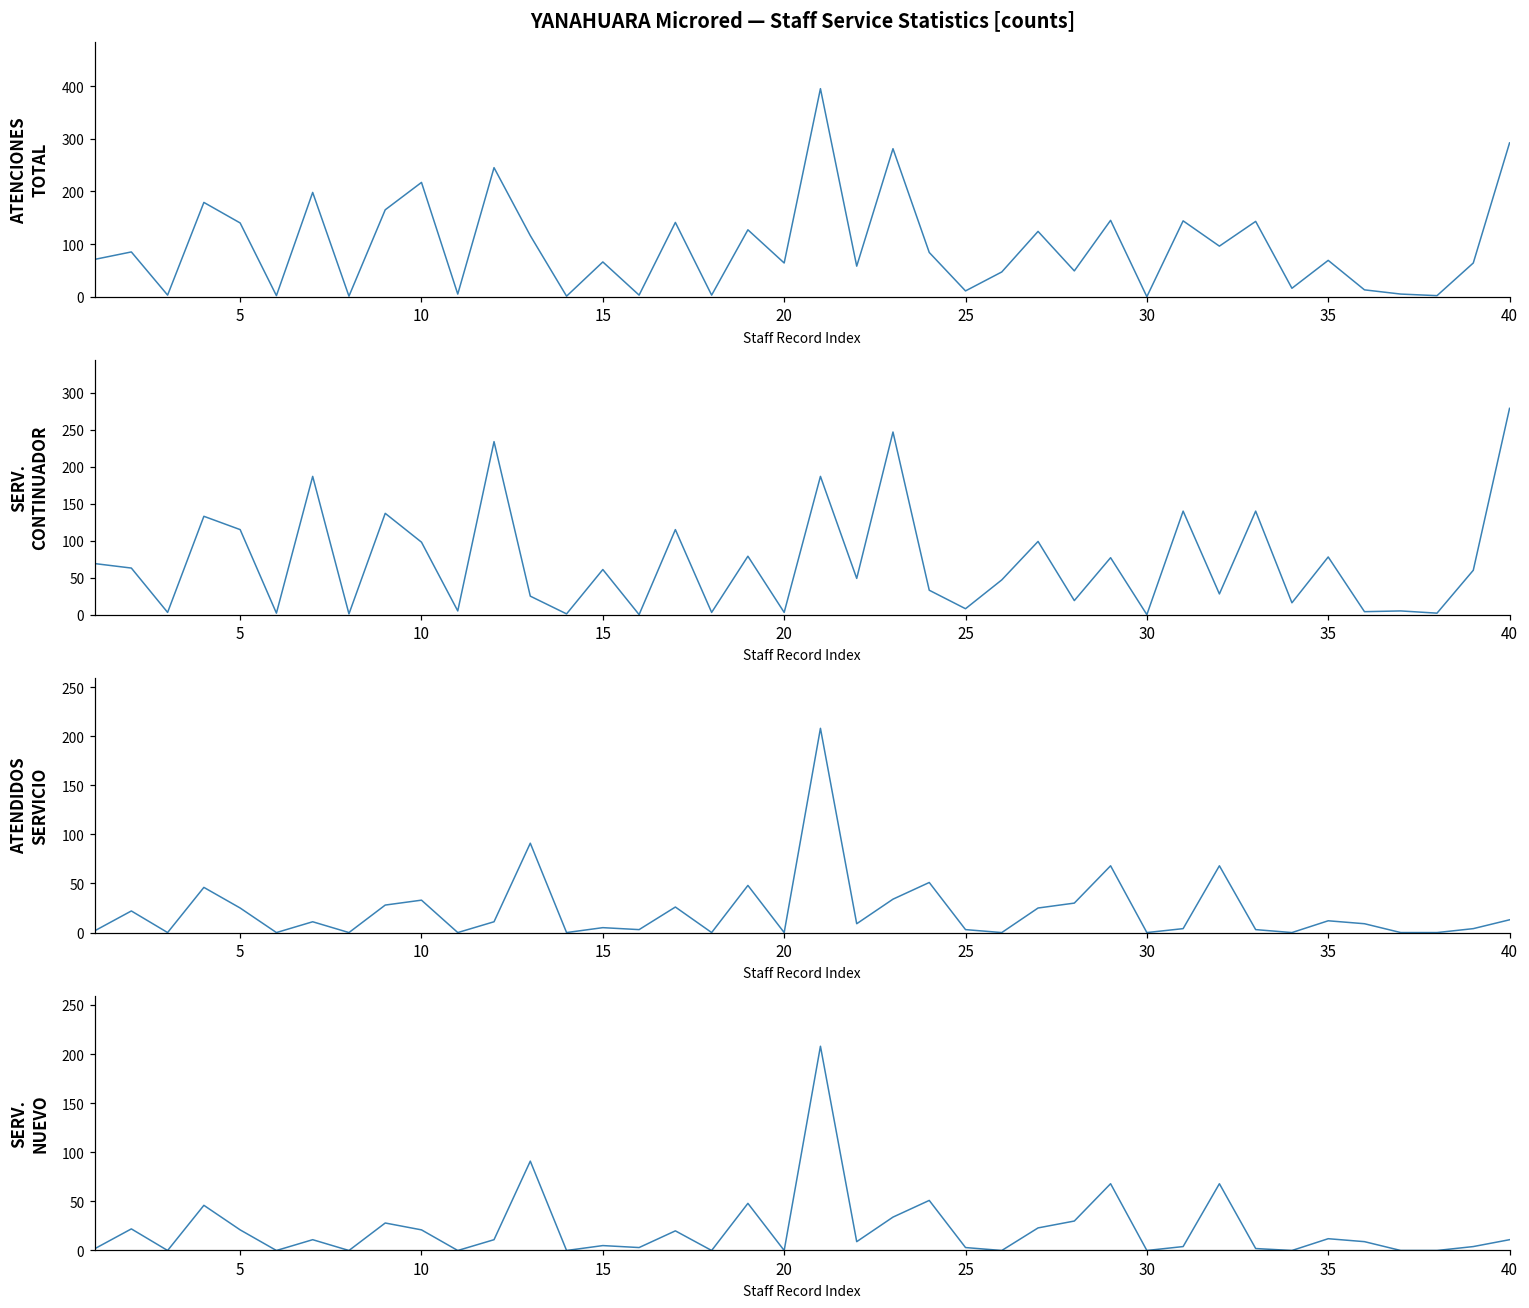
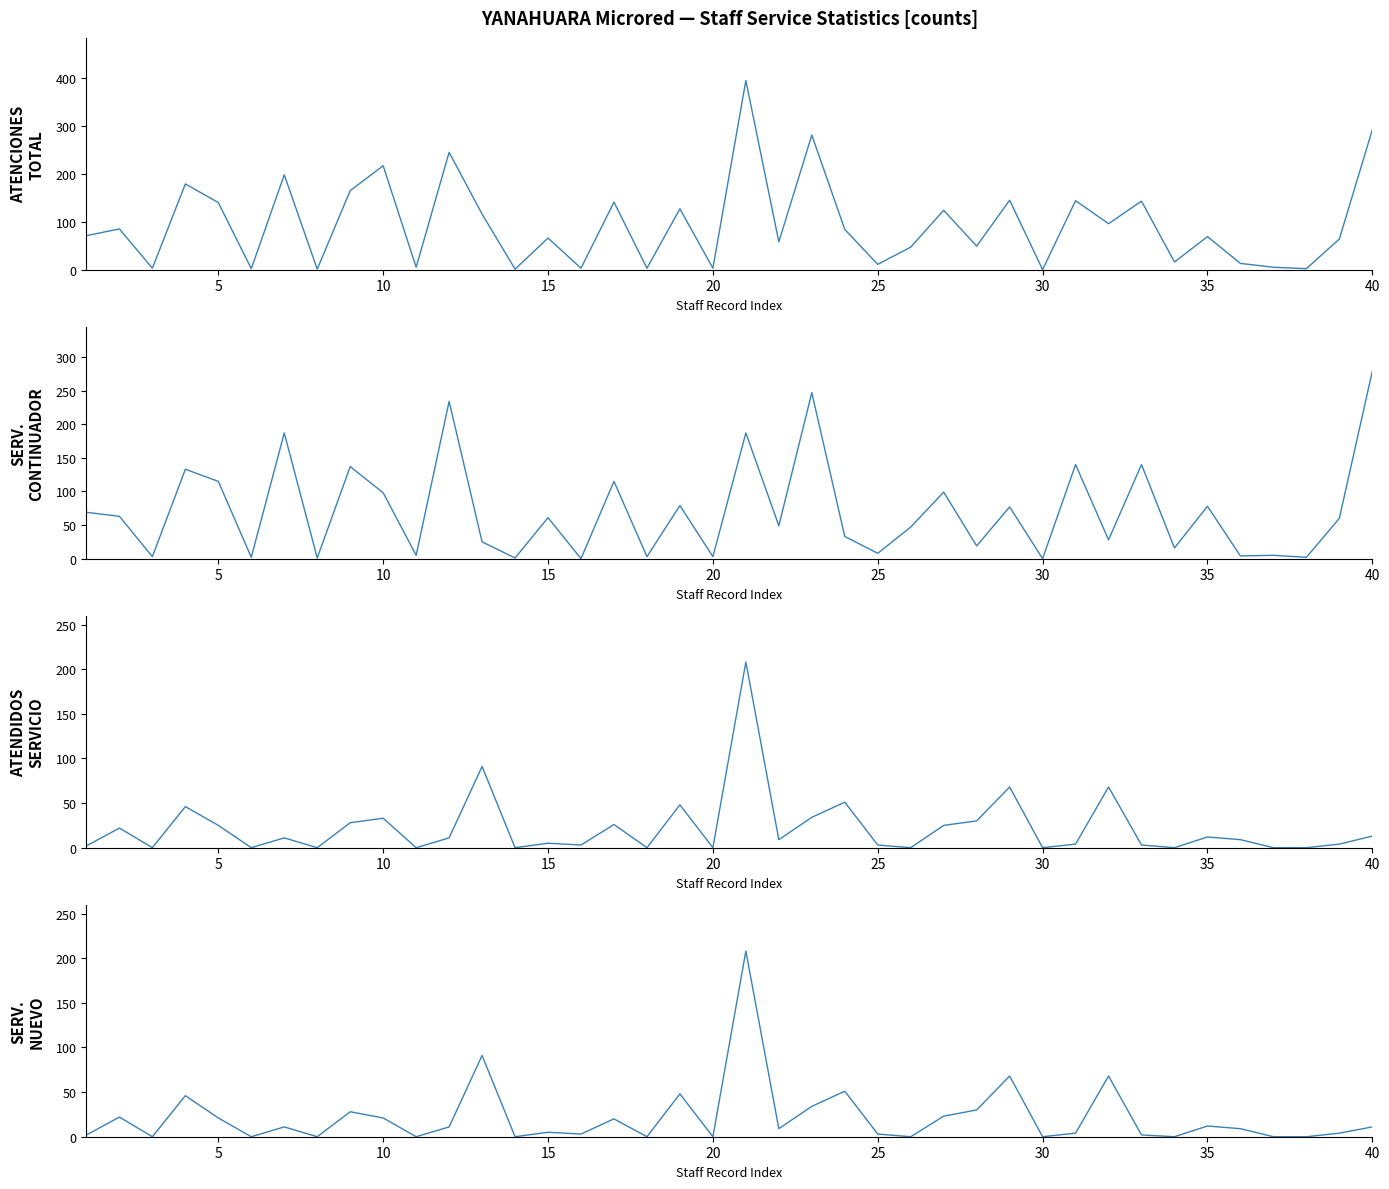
  {
    "YANAHUARA Microred — Staff Service Statistics [counts]": {
      "5": 140,
      "10": 220,
      "15": 70,
-     "20": 60,
+     "20": 0,
      "25": 10,
      "30": 0,
      "35": 70,
      "40": 290
    }
  }
